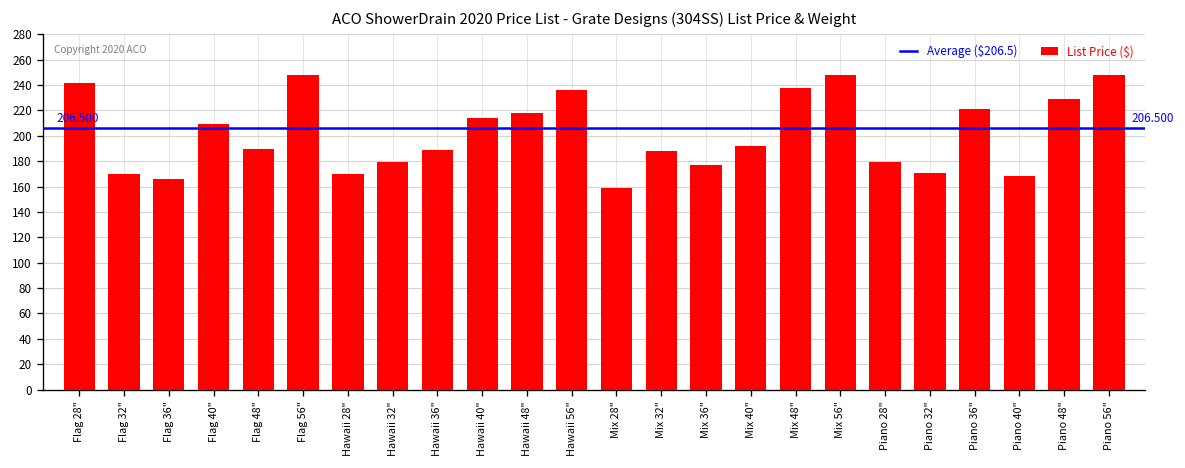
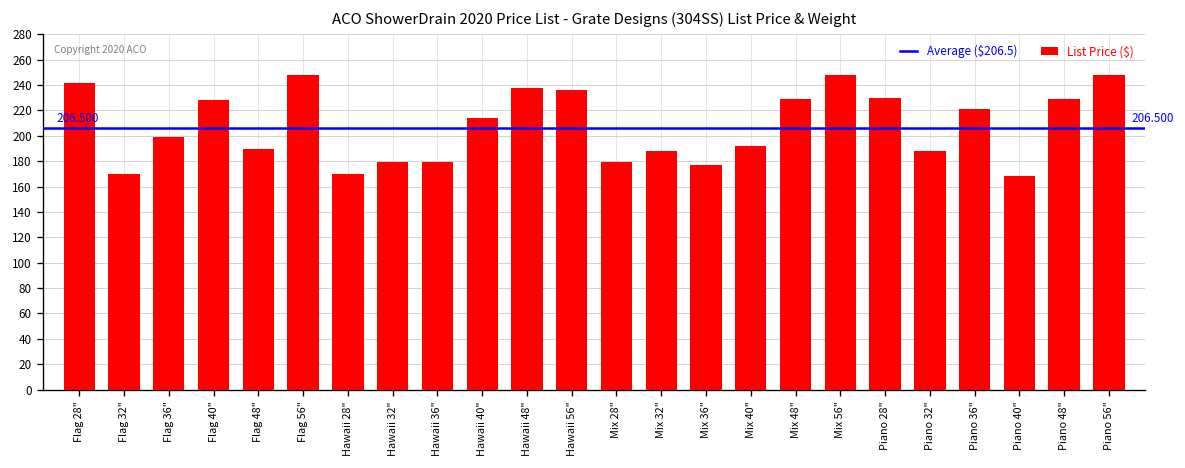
  {
    "Flag 32\"": 170,
-   "Flag 36\"": 166,
-   "Flag 40\"": 209,
+   "Flag 36\"": 199,
+   "Flag 40\"": 228,
    "Flag 48\"": 190,
    "Flag 56\"": 248,
    "Hawaii 28\"": 170,
    "Hawaii 32\"": 179,
-   "Hawaii 36\"": 189,
+   "Hawaii 36\"": 179,
    "Hawaii 40\"": 214,
-   "Hawaii 48\"": 218,
+   "Hawaii 48\"": 238,
    "Hawaii 56\"": 236,
-   "Mix 28\"": 159,
+   "Mix 28\"": 179,
    "Mix 32\"": 188,
    "Mix 36\"": 177,
    "Mix 40\"": 192,
-   "Mix 48\"": 238,
+   "Mix 48\"": 229,
    "Mix 56\"": 248,
-   "Piano 28\"": 179,
-   "Piano 32\"": 171,
+   "Piano 28\"": 230,
+   "Piano 32\"": 188,
    "Piano 36\"": 221,
    "Piano 40\"": 168,
    "Piano 48\"": 229,
    "Piano 56\"": 248
  }
